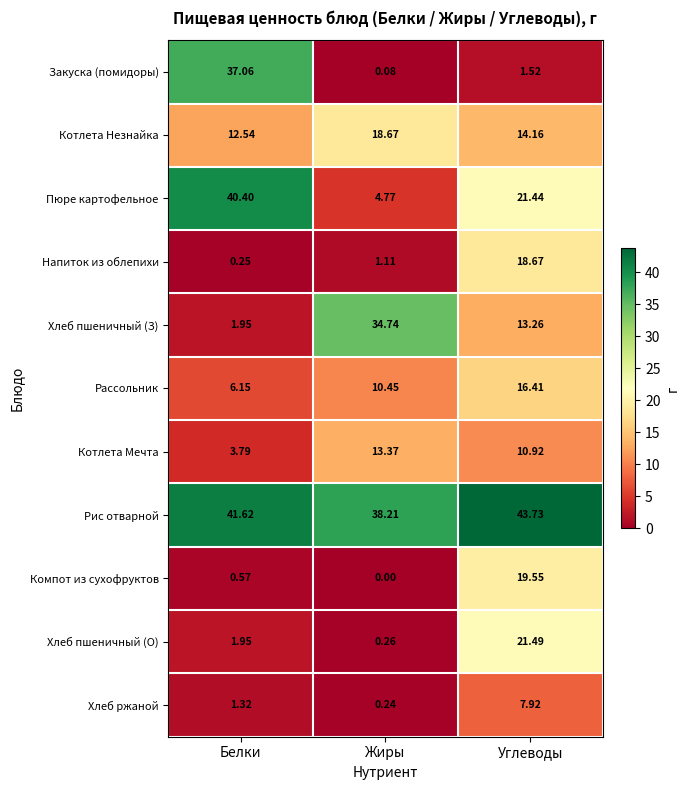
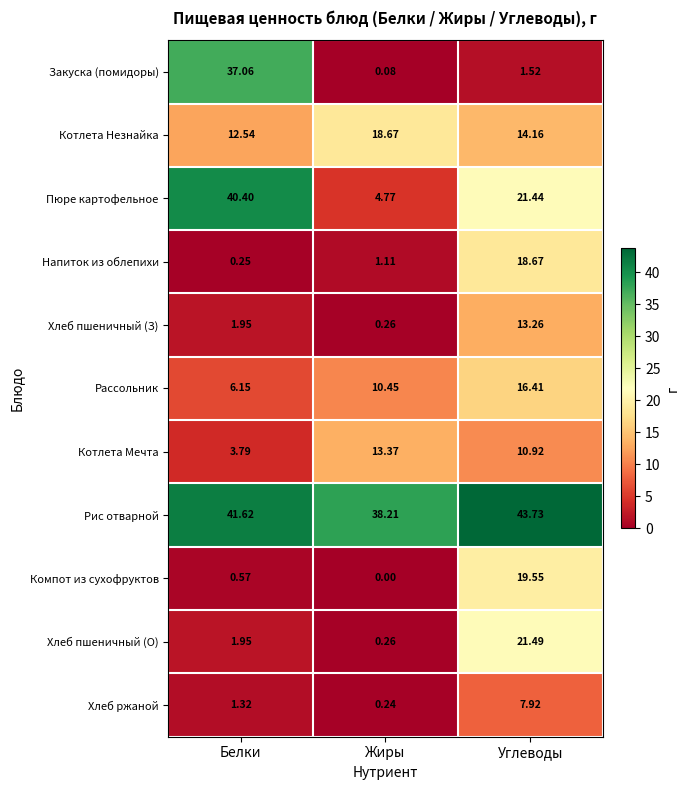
  {
    "Закуска (помидоры)": {
      "Белки": 37.06,
      "Жиры": 0.08,
      "Углеводы": 1.52
    },
    "Котлета Незнайка": {
      "Белки": 12.54,
      "Жиры": 18.67,
      "Углеводы": 14.16
    },
    "Пюре картофельное": {
      "Белки": 40.40,
      "Жиры": 4.77,
      "Углеводы": 21.44
    },
    "Напиток из облепихи": {
      "Белки": 0.25,
      "Жиры": 1.11,
      "Углеводы": 18.67
    },
    "Хлеб пшеничный (З)": {
      "Белки": 1.95,
-     "Жиры": 34.74,
+     "Жиры": 0.26,
      "Углеводы": 13.26
    },
    "Рассольник": {
      "Белки": 6.15,
      "Жиры": 10.45,
      "Углеводы": 16.41
    },
    "Котлета Мечта": {
      "Белки": 3.79,
      "Жиры": 13.37,
      "Углеводы": 10.92
    },
    "Рис отварной": {
      "Белки": 41.62,
      "Жиры": 38.21,
      "Углеводы": 43.73
    },
    "Компот из сухофруктов": {
      "Белки": 0.57,
      "Жиры": 0.00,
      "Углеводы": 19.55
    },
    "Хлеб пшеничный (О)": {
      "Белки": 1.95,
      "Жиры": 0.26,
      "Углеводы": 21.49
    },
    "Хлеб ржаной": {
      "Белки": 1.32,
      "Жиры": 0.24,
      "Углеводы": 7.92
    }
  }
